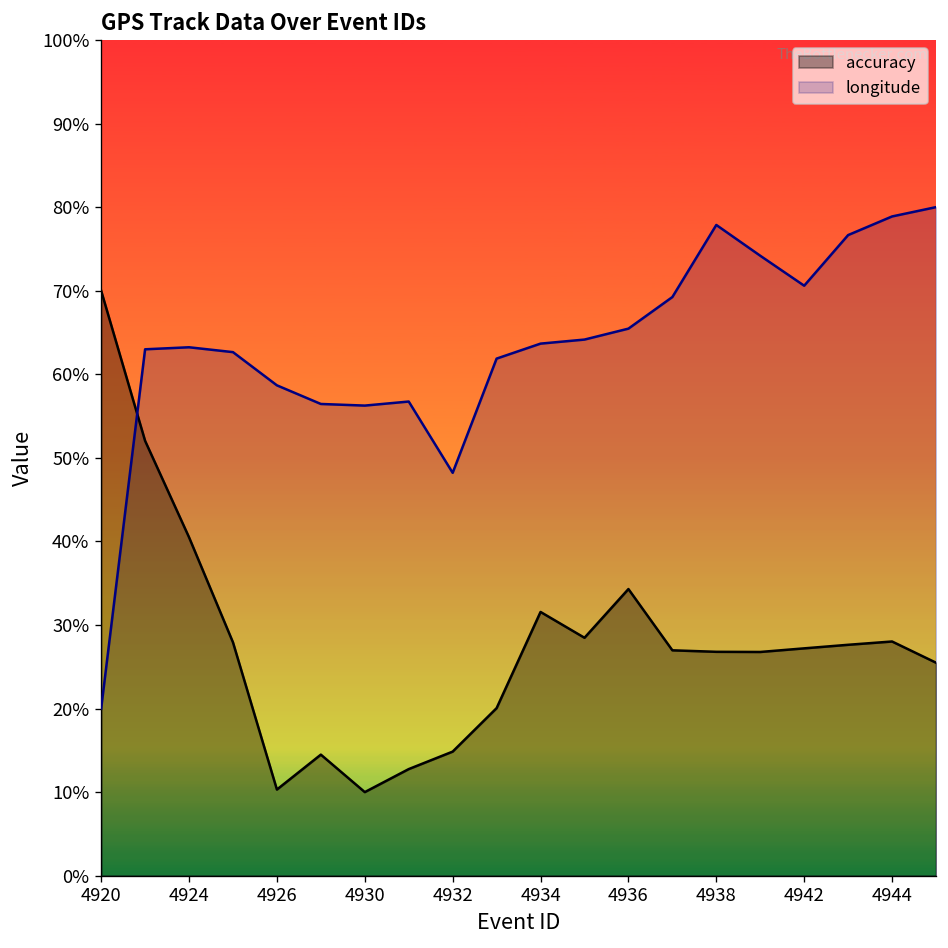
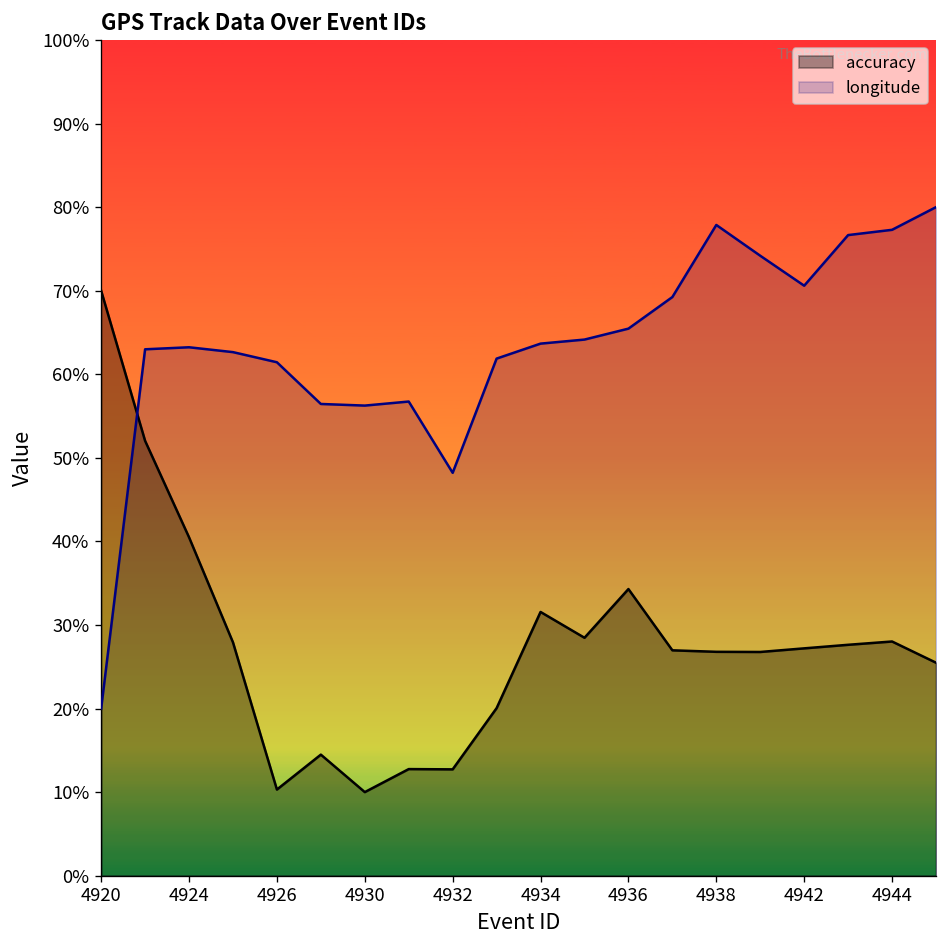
  {
    "accuracy": {
      "4920": "70%",
      "4924": "40%",
      "4926": "10%",
      "4930": "10%",
-     "4932": "15%",
+     "4932": "13%",
      "4934": "32%",
      "4936": "34%",
      "4938": "27%",
      "4942": "27%",
      "4944": "28%"
    },
    "longitude": {
      "4920": "20%",
      "4924": "63%",
-     "4926": "59%",
+     "4926": "61%",
      "4930": "56%",
      "4932": "48%",
      "4934": "64%",
      "4936": "65%",
      "4938": "78%",
      "4942": "71%",
-     "4944": "79%"
+     "4944": "77%"
    }
  }
